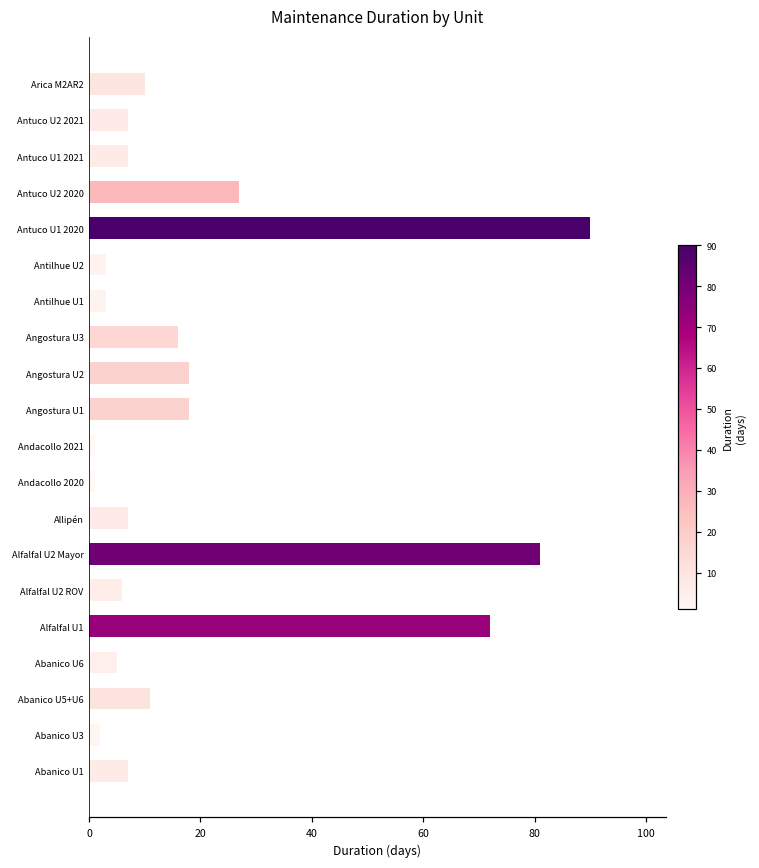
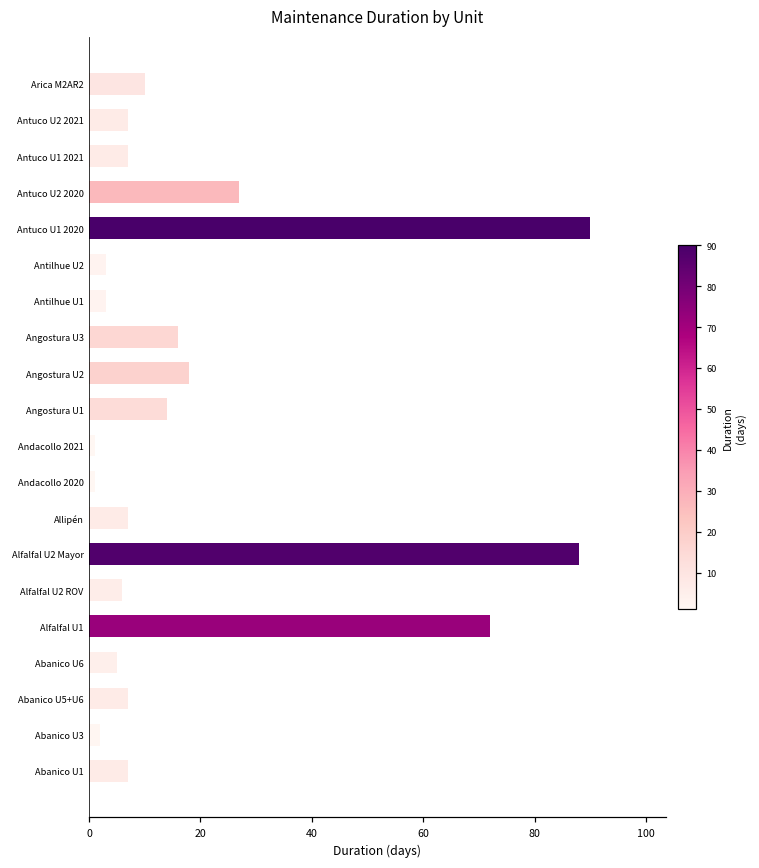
  {
    "Arica M2AR2": 10,
    "Antuco U2 2021": 7,
    "Antuco U1 2021": 7,
    "Antuco U2 2020": 27,
    "Antuco U1 2020": 90,
    "Antilhue U2": 3,
    "Antilhue U1": 3,
    "Angostura U3": 16,
    "Angostura U2": 18,
-   "Angostura U1": 18,
+   "Angostura U1": 14,
    "Andacollo 2021": 1,
    "Andacollo 2020": 1,
    "Allipén": 7,
-   "Alfalfal U2 Mayor": 81,
+   "Alfalfal U2 Mayor": 88,
    "Alfalfal U2 ROV": 6,
    "Alfalfal U1": 72,
    "Abanico U6": 5,
-   "Abanico U5+U6": 11,
+   "Abanico U5+U6": 7,
    "Abanico U3": 2,
    "Abanico U1": 7
  }
